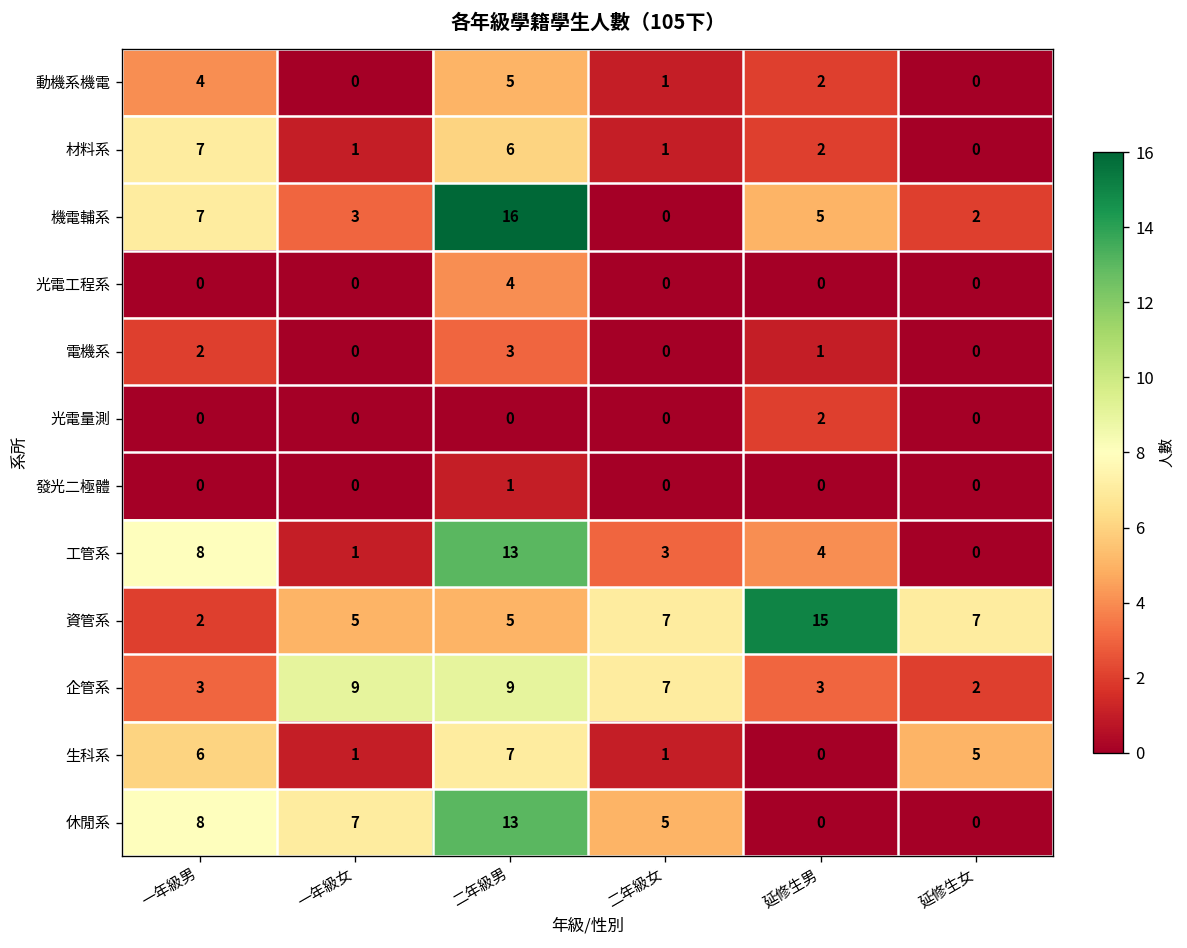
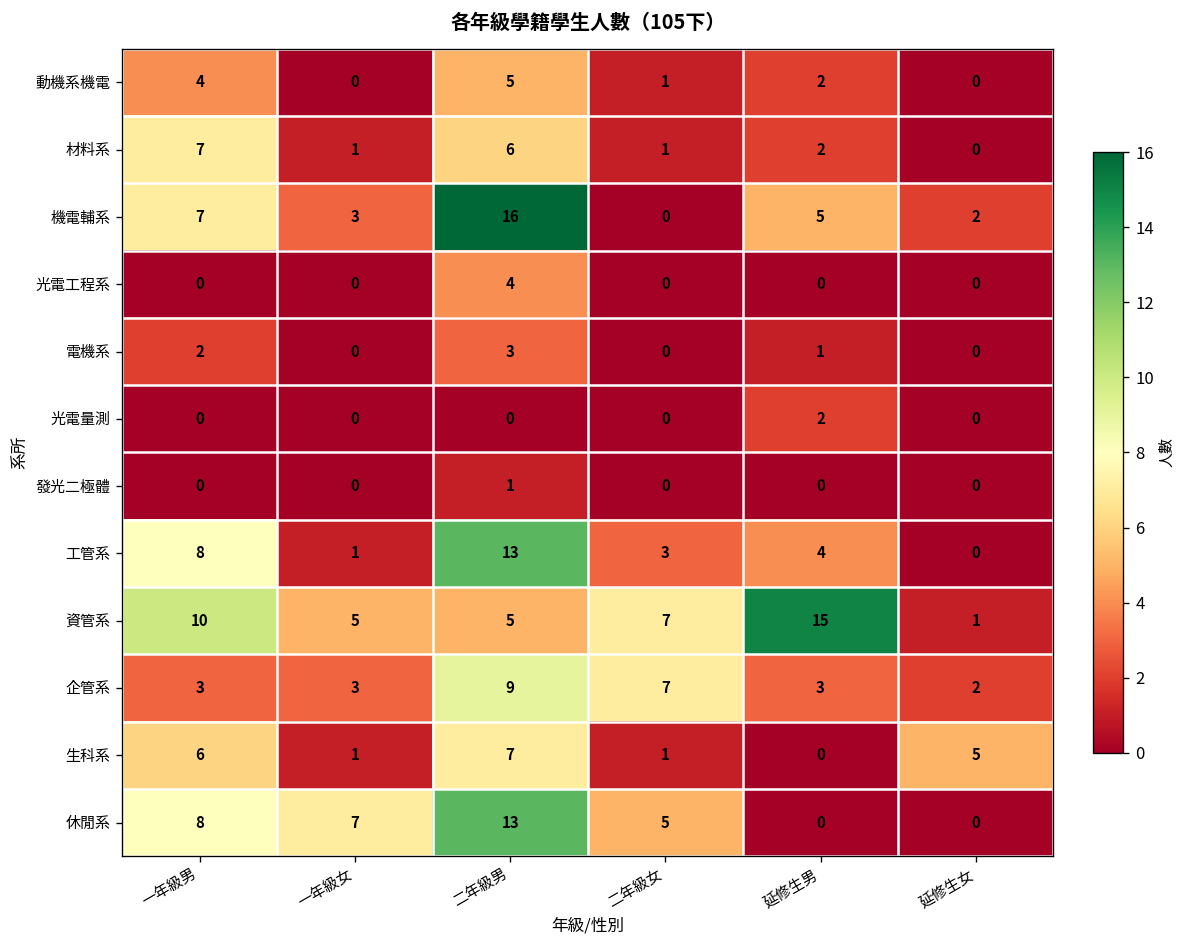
  {
    "動機系機電": {
      "一年級男": 4,
      "一年級女": 0,
      "二年級男": 5,
      "二年級女": 1,
      "延修生男": 2,
      "延修生女": 0
    },
    "材料系": {
      "一年級男": 7,
      "一年級女": 1,
      "二年級男": 6,
      "二年級女": 1,
      "延修生男": 2,
      "延修生女": 0
    },
    "機電輔系": {
      "一年級男": 7,
      "一年級女": 3,
      "二年級男": 16,
      "二年級女": 0,
      "延修生男": 5,
      "延修生女": 2
    },
    "光電工程系": {
      "一年級男": 0,
      "一年級女": 0,
      "二年級男": 4,
      "二年級女": 0,
      "延修生男": 0,
      "延修生女": 0
    },
    "電機系": {
      "一年級男": 2,
      "一年級女": 0,
      "二年級男": 3,
      "二年級女": 0,
      "延修生男": 1,
      "延修生女": 0
    },
    "光電量測": {
      "一年級男": 0,
      "一年級女": 0,
      "二年級男": 0,
      "二年級女": 0,
      "延修生男": 2,
      "延修生女": 0
    },
    "發光二極體": {
      "一年級男": 0,
      "一年級女": 0,
      "二年級男": 1,
      "二年級女": 0,
      "延修生男": 0,
      "延修生女": 0
    },
    "工管系": {
      "一年級男": 8,
      "一年級女": 1,
      "二年級男": 13,
      "二年級女": 3,
      "延修生男": 4,
      "延修生女": 0
    },
    "資管系": {
-     "一年級男": 2,
+     "一年級男": 10,
      "一年級女": 5,
      "二年級男": 5,
      "二年級女": 7,
      "延修生男": 15,
-     "延修生女": 7
+     "延修生女": 1
    },
    "企管系": {
      "一年級男": 3,
-     "一年級女": 9,
+     "一年級女": 3,
      "二年級男": 9,
      "二年級女": 7,
      "延修生男": 3,
      "延修生女": 2
    },
    "生科系": {
      "一年級男": 6,
      "一年級女": 1,
      "二年級男": 7,
      "二年級女": 1,
      "延修生男": 0,
      "延修生女": 5
    },
    "休閒系": {
      "一年級男": 8,
      "一年級女": 7,
      "二年級男": 13,
      "二年級女": 5,
      "延修生男": 0,
      "延修生女": 0
    }
  }
